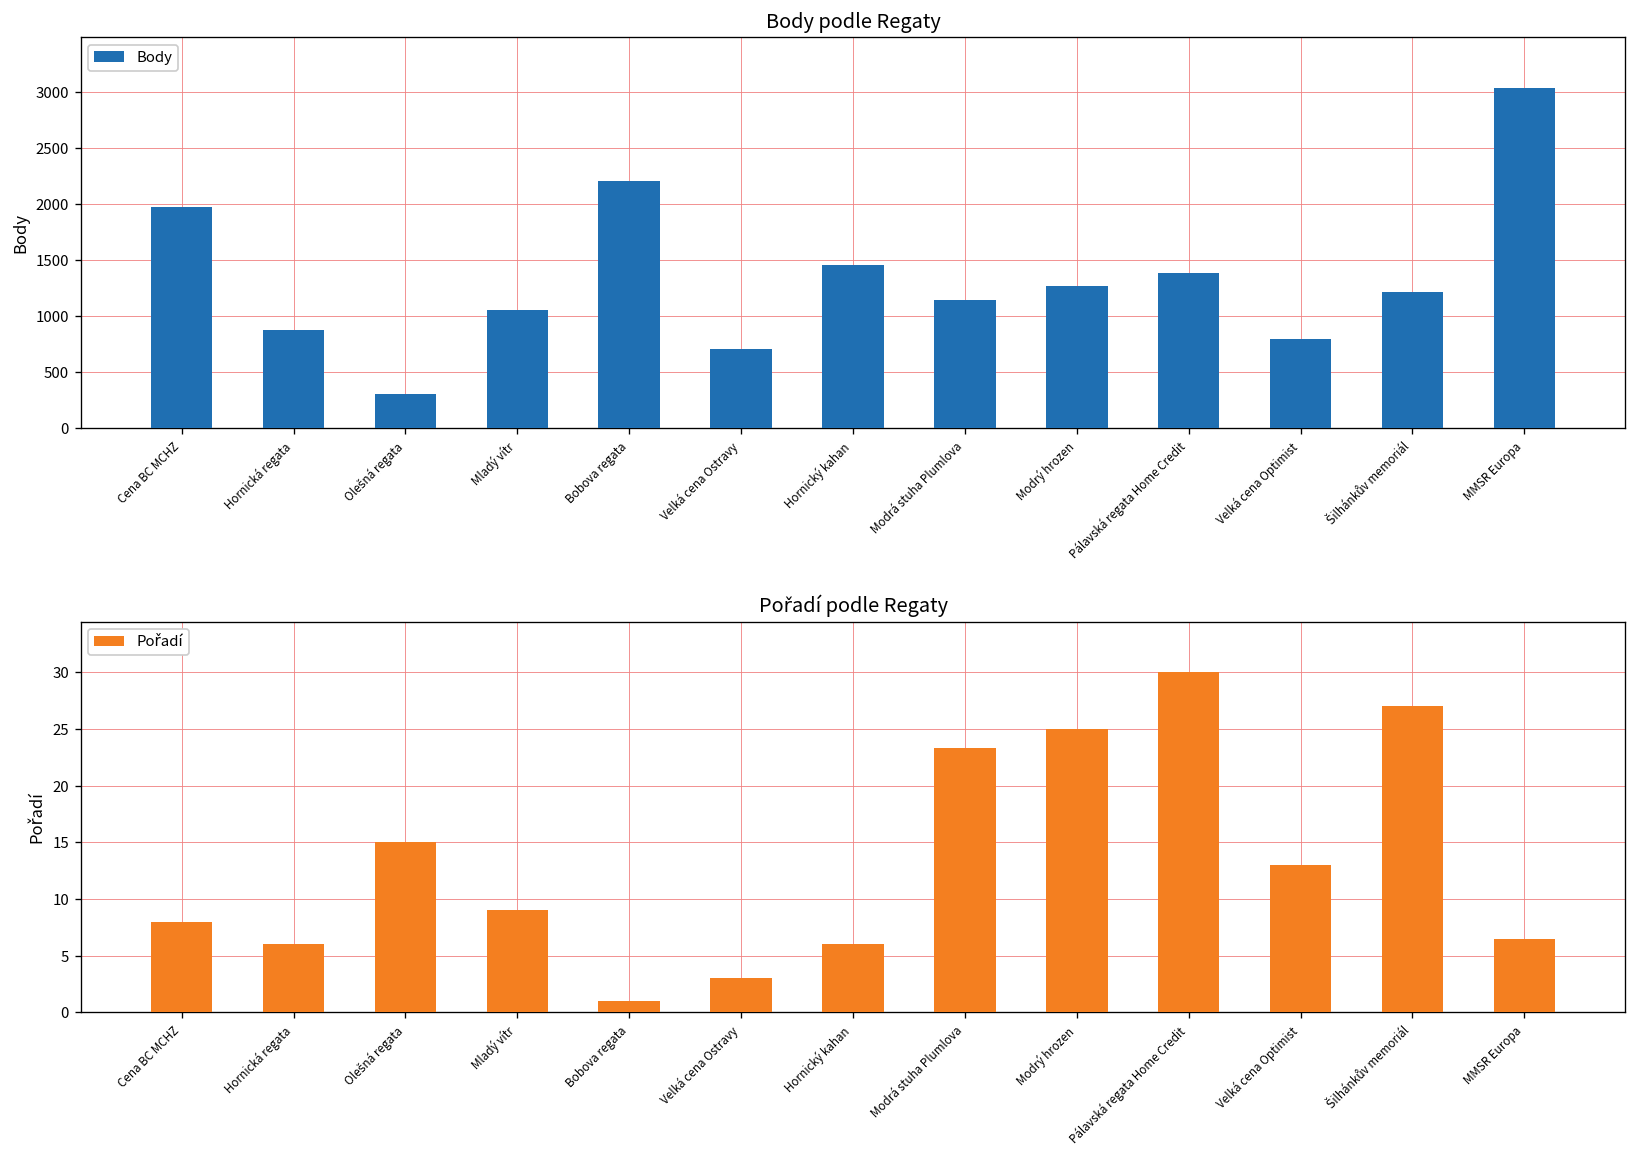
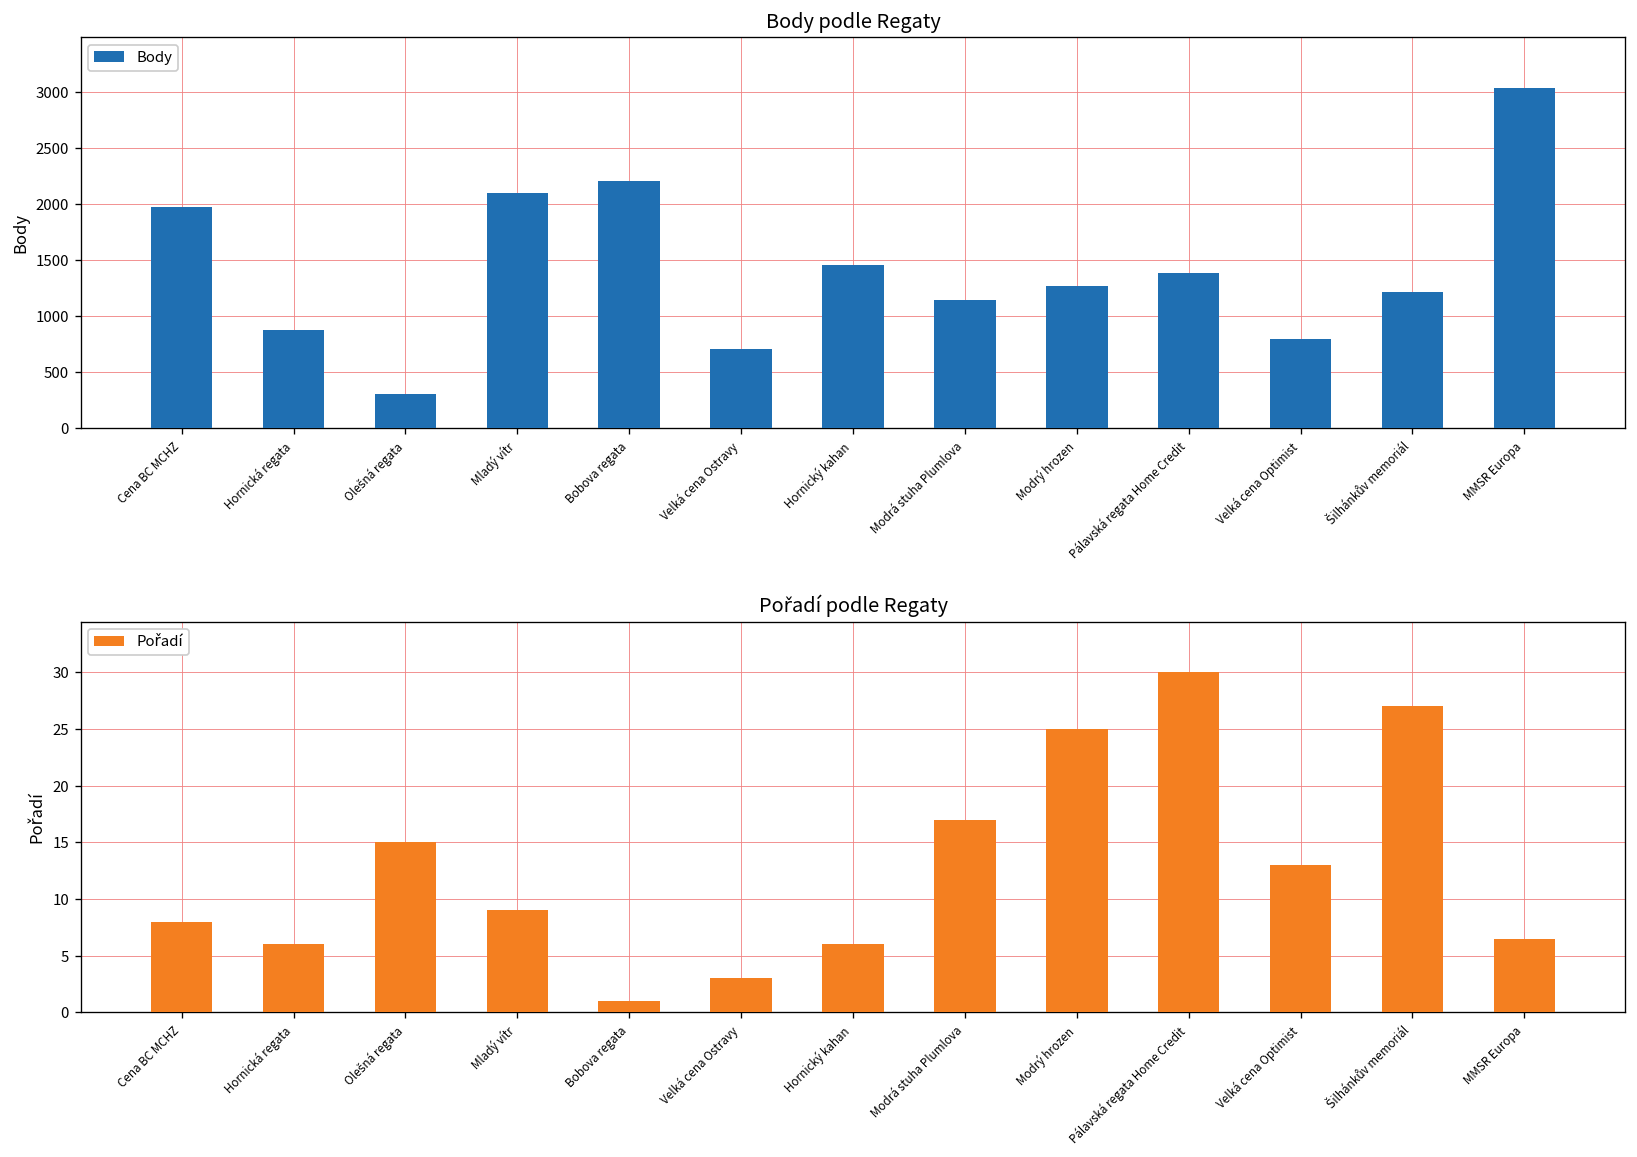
  {
    "Body podle Regaty": {
      "Cena BC MCHZ": 2000,
      "Hornická regata": 900,
      "Olešná regata": 300,
-     "Mladý vítr": 1100,
+     "Mladý vítr": 2100,
      "Bobova regata": 2200,
      "Velká cena Ostravy": 700,
      "Hornický kahan": 1500,
      "Modrá stuha Plumlova": 1100,
      "Modrý hrozen": 1300,
      "Pálavská regata Home Credit": 1400,
      "Velká cena Optimist": 800,
      "Šilhánkův memoriál": 1200,
      "MMSR Europa": 3000
    },
    "Pořadí podle Regaty": {
      "Cena BC MCHZ": 8,
      "Hornická regata": 6,
      "Olešná regata": 15,
      "Mladý vítr": 9,
      "Bobova regata": 1,
      "Velká cena Ostravy": 3,
      "Hornický kahan": 6,
-     "Modrá stuha Plumlova": 23,
+     "Modrá stuha Plumlova": 17,
      "Modrý hrozen": 25,
      "Pálavská regata Home Credit": 30,
      "Velká cena Optimist": 13,
      "Šilhánkův memoriál": 27,
      "MMSR Europa": 7
    }
  }
